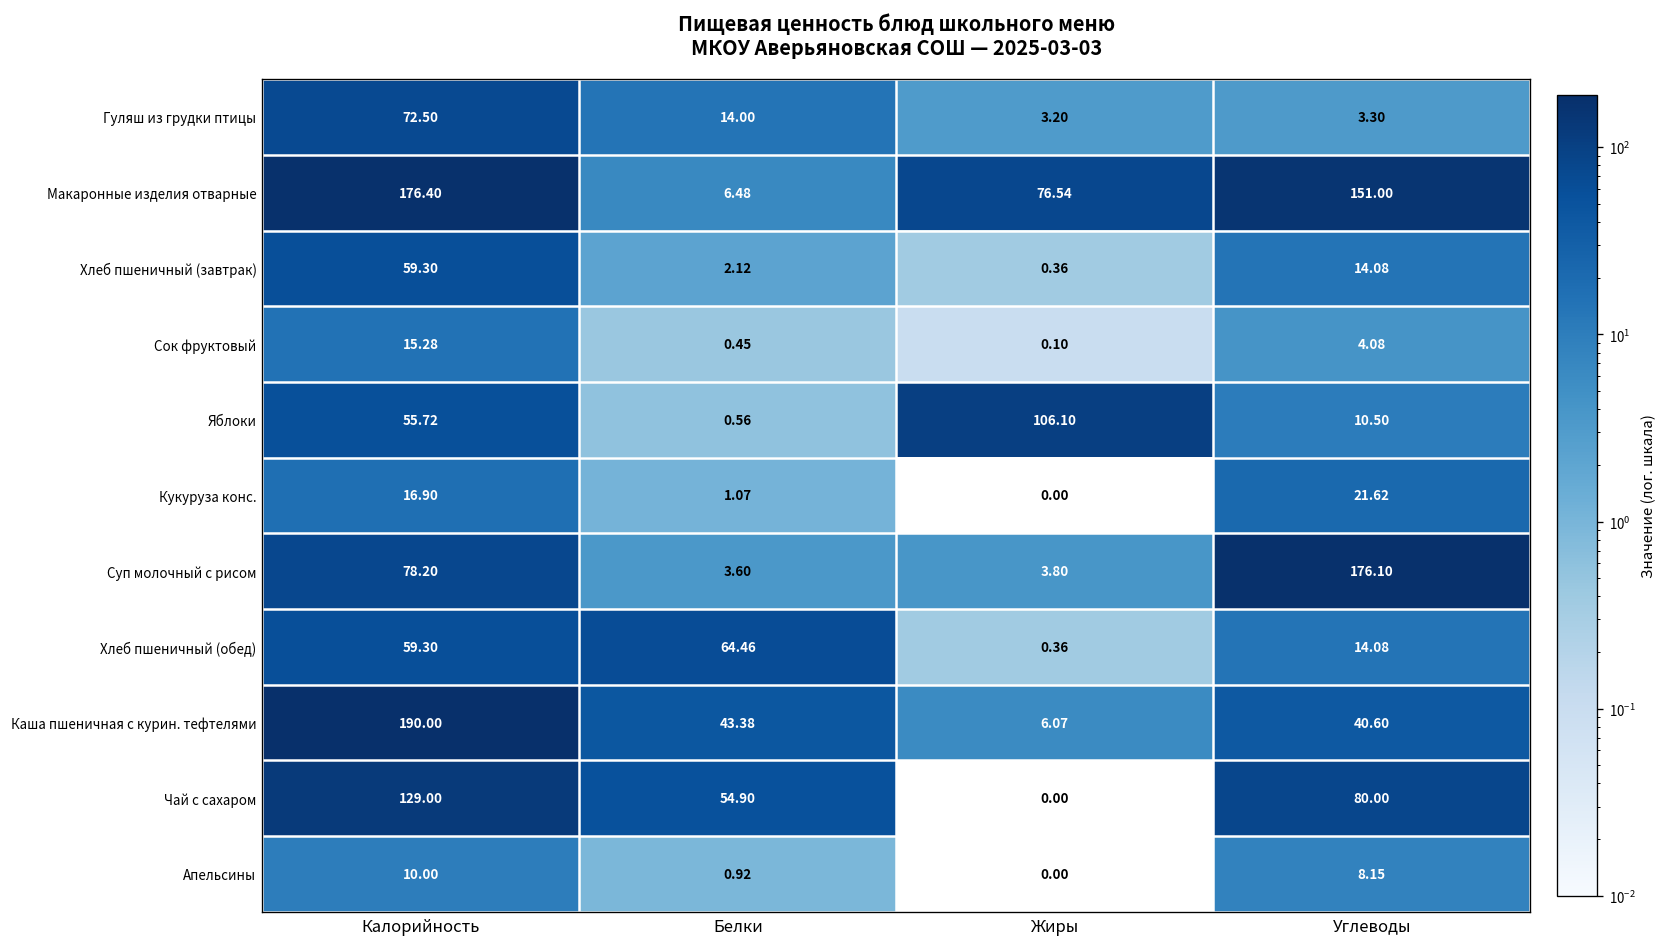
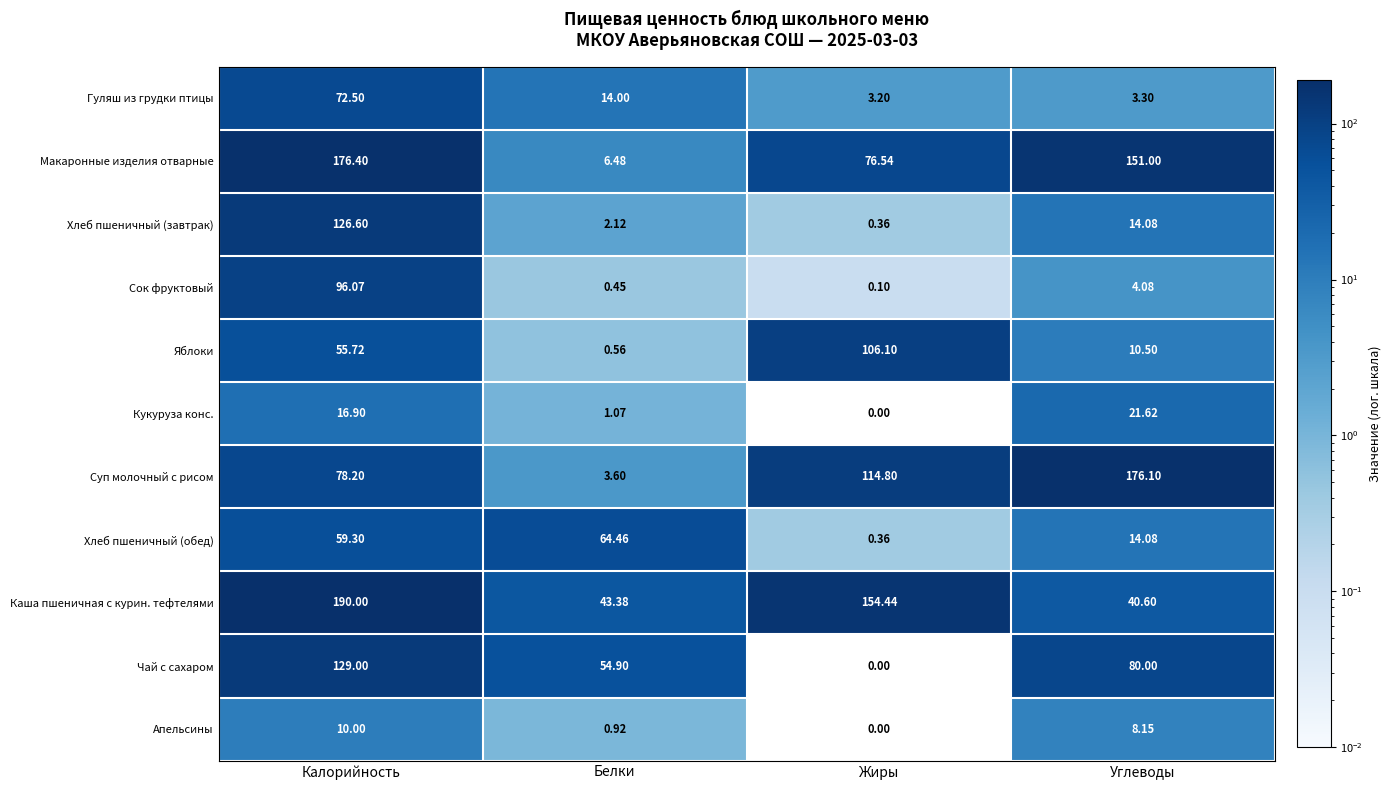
  {
    "Гуляш из грудки птицы": {
      "Калорийность": 72.50,
      "Белки": 14.00,
      "Жиры": 3.20,
      "Углеводы": 3.30
    },
    "Макаронные изделия отварные": {
      "Калорийность": 176.40,
      "Белки": 6.48,
      "Жиры": 76.54,
      "Углеводы": 151.00
    },
    "Хлеб пшеничный (завтрак)": {
-     "Калорийность": 59.30,
+     "Калорийность": 126.60,
      "Белки": 2.12,
      "Жиры": 0.36,
      "Углеводы": 14.08
    },
    "Сок фруктовый": {
-     "Калорийность": 15.28,
+     "Калорийность": 96.07,
      "Белки": 0.45,
      "Жиры": 0.10,
      "Углеводы": 4.08
    },
    "Яблоки": {
      "Калорийность": 55.72,
      "Белки": 0.56,
      "Жиры": 106.10,
      "Углеводы": 10.50
    },
    "Кукуруза конс.": {
      "Калорийность": 16.90,
      "Белки": 1.07,
      "Жиры": 0.00,
      "Углеводы": 21.62
    },
    "Суп молочный с рисом": {
      "Калорийность": 78.20,
      "Белки": 3.60,
-     "Жиры": 3.80,
+     "Жиры": 114.80,
      "Углеводы": 176.10
    },
    "Хлеб пшеничный (обед)": {
      "Калорийность": 59.30,
      "Белки": 64.46,
      "Жиры": 0.36,
      "Углеводы": 14.08
    },
    "Каша пшеничная с курин. тефтелями": {
      "Калорийность": 190.00,
      "Белки": 43.38,
-     "Жиры": 6.07,
+     "Жиры": 154.44,
      "Углеводы": 40.60
    },
    "Чай с сахаром": {
      "Калорийность": 129.00,
      "Белки": 54.90,
      "Жиры": 0.00,
      "Углеводы": 80.00
    },
    "Апельсины": {
      "Калорийность": 10.00,
      "Белки": 0.92,
      "Жиры": 0.00,
      "Углеводы": 8.15
    }
  }
